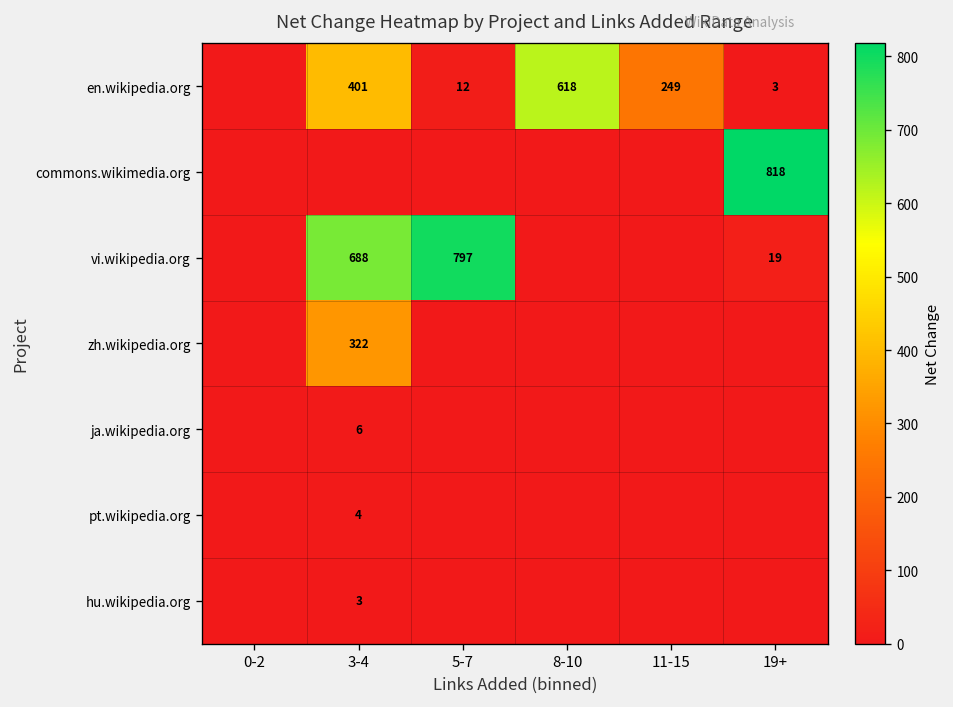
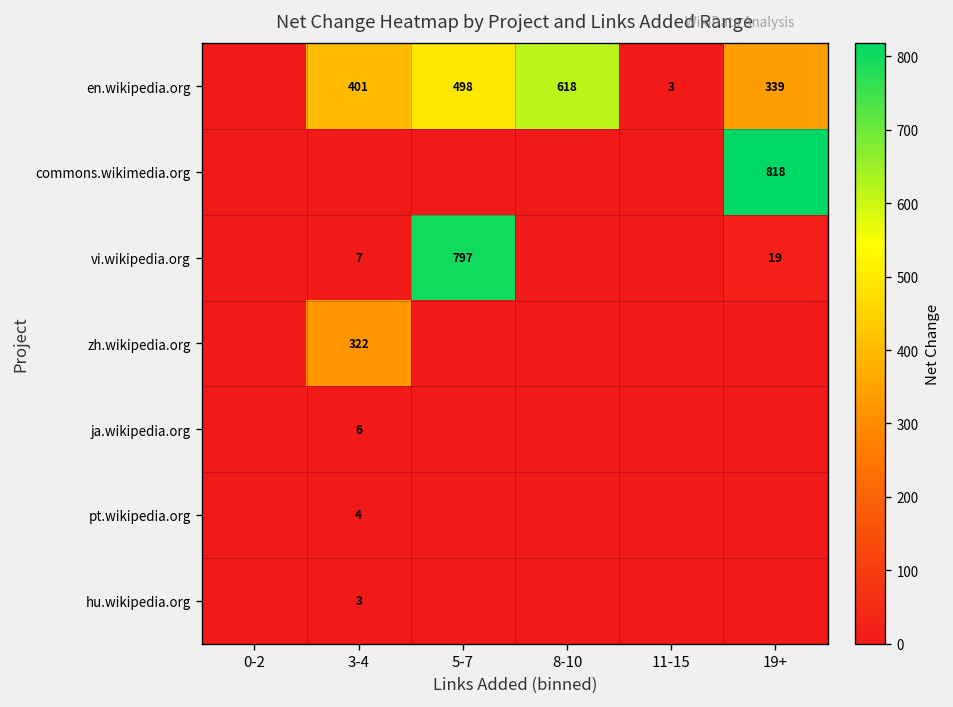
  {
    "en.wikipedia.org": {
      "3-4": 401,
-     "5-7": 12,
+     "5-7": 498,
      "8-10": 618,
-     "11-15": 249,
-     "19+": 3
+     "11-15": 3,
+     "19+": 339
    },
    "commons.wikimedia.org": {
      "19+": 818
    },
    "vi.wikipedia.org": {
-     "3-4": 688,
+     "3-4": 7,
      "5-7": 797,
      "19+": 19
    },
    "zh.wikipedia.org": {
      "3-4": 322
    },
    "ja.wikipedia.org": {
      "3-4": 6
    },
    "pt.wikipedia.org": {
      "3-4": 4
    },
    "hu.wikipedia.org": {
      "3-4": 3
    }
  }
